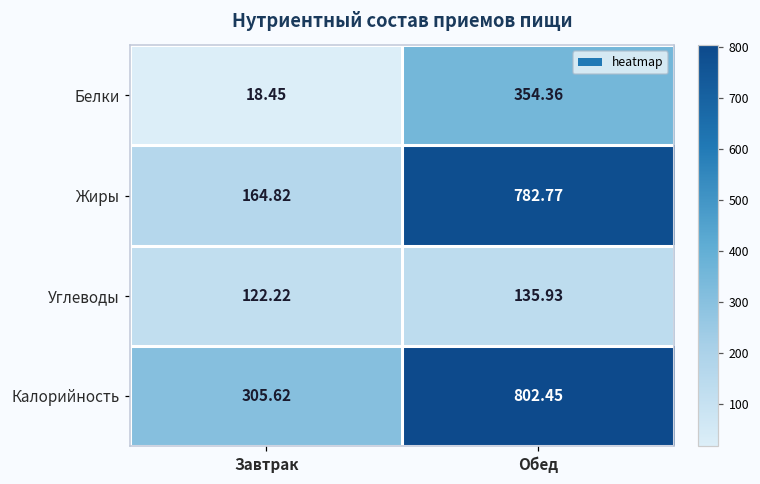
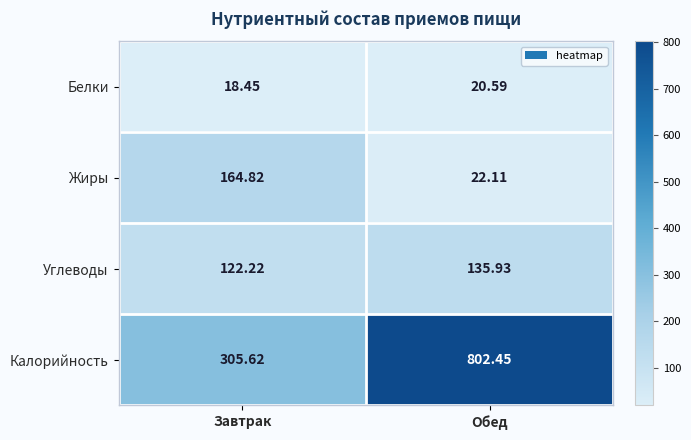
  {
    "Белки": {
      "Завтрак": 18.45,
-     "Обед": 354.36
+     "Обед": 20.59
    },
    "Жиры": {
      "Завтрак": 164.82,
-     "Обед": 782.77
+     "Обед": 22.11
    },
    "Углеводы": {
      "Завтрак": 122.22,
      "Обед": 135.93
    },
    "Калорийность": {
      "Завтрак": 305.62,
      "Обед": 802.45
    }
  }
